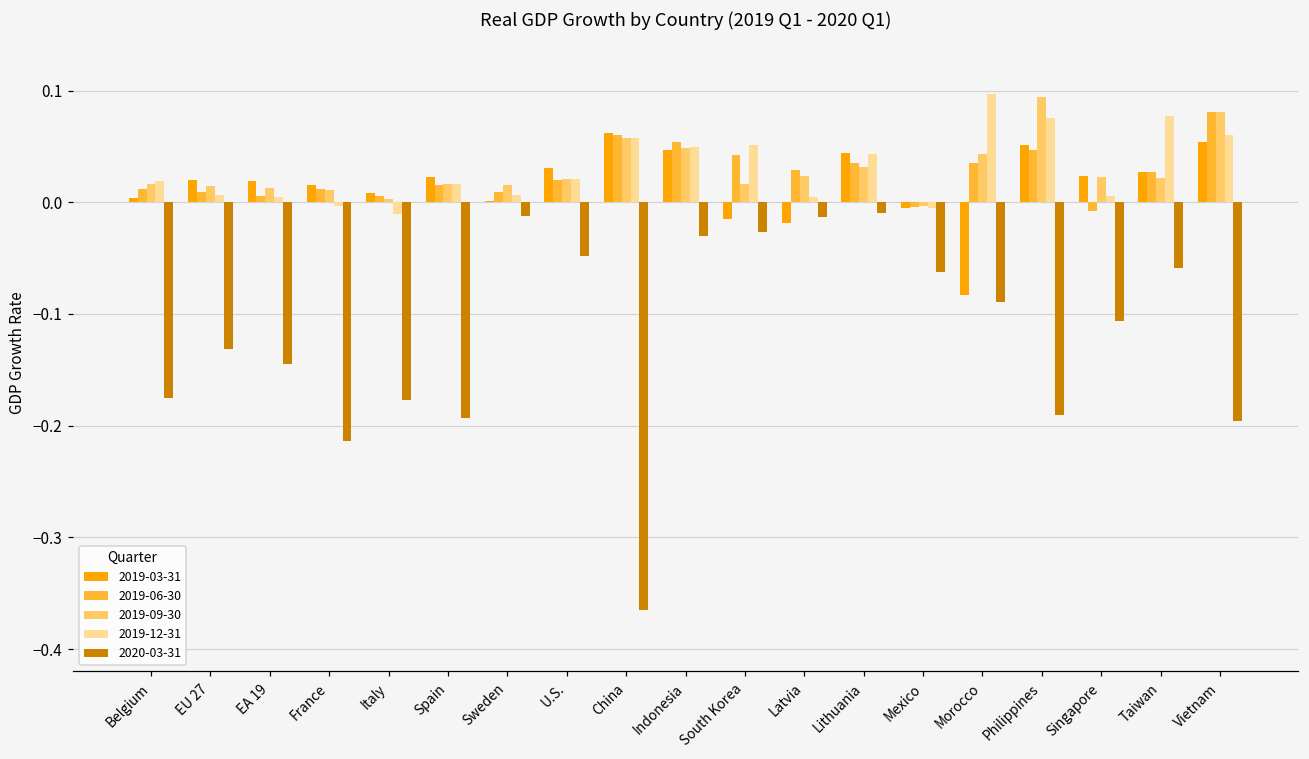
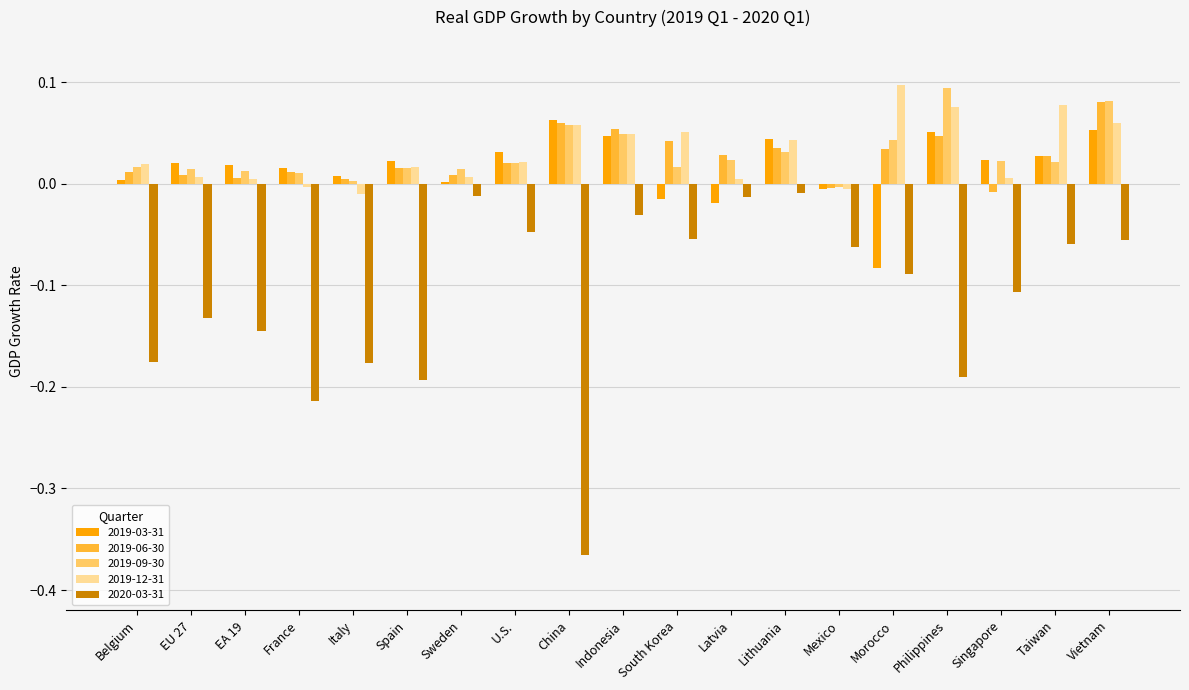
  {
    "2020-03-31": {
      "Belgium": -0.175,
      "EU 27": -0.132,
      "EA 19": -0.144,
      "France": -0.214,
      "Italy": -0.177,
      "Spain": -0.194,
      "Sweden": -0.012,
      "U.S.": -0.048,
      "China": -0.365,
      "Indonesia": -0.030,
-     "South Korea": -0.026,
+     "South Korea": -0.055,
      "Latvia": -0.013,
      "Lithuania": -0.009,
      "Mexico": -0.062,
      "Morocco": -0.089,
      "Philippines": -0.191,
      "Singapore": -0.106,
      "Taiwan": -0.059,
-     "Vietnam": -0.196
+     "Vietnam": -0.055
    }
  }
